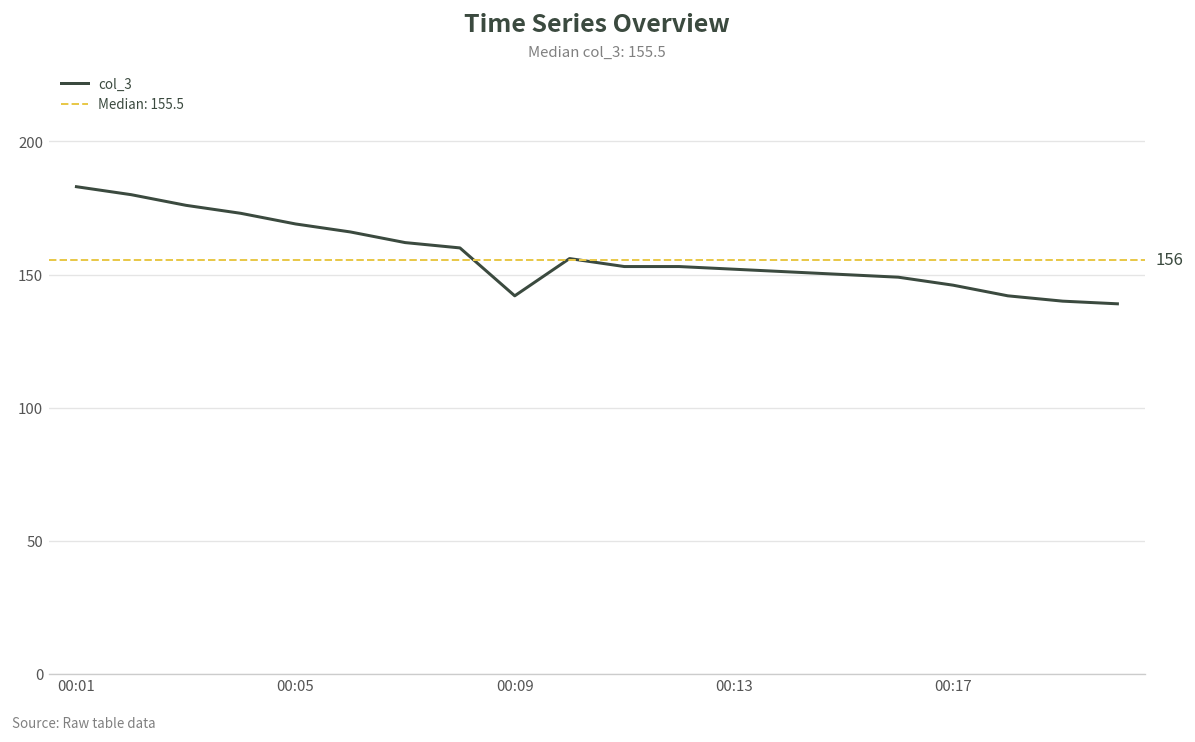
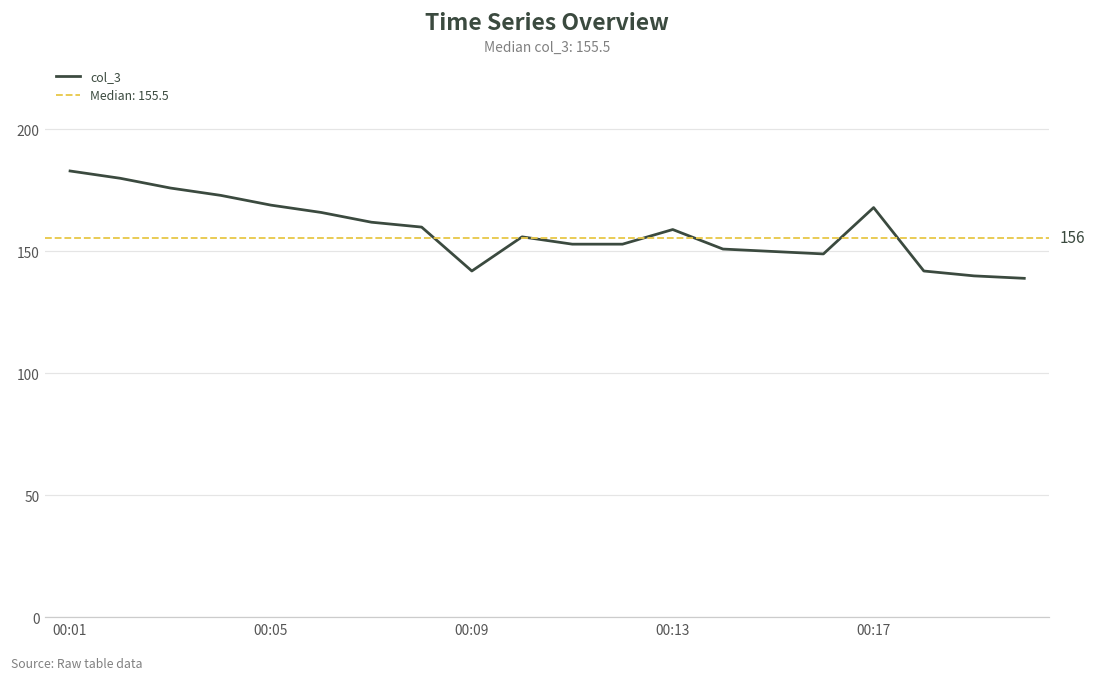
  {
    "00:01": 183,
    "00:05": 169,
    "00:09": 142,
-   "00:13": 152,
-   "00:17": 146
+   "00:13": 159,
+   "00:17": 168
  }
